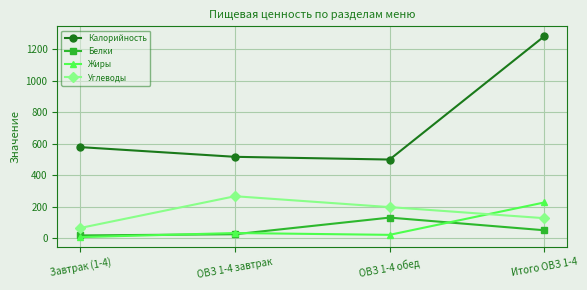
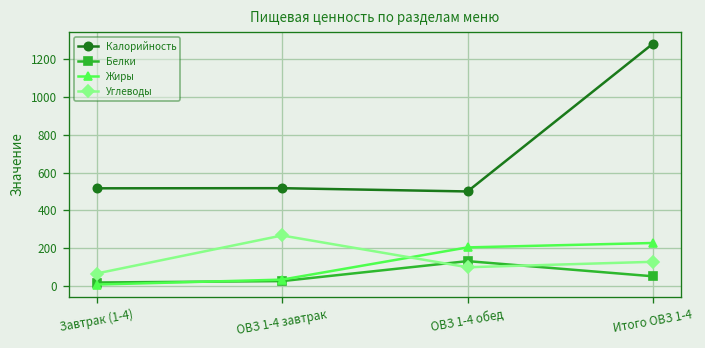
  {
    "Калорийность": {
-     "Завтрак (1-4)": 580,
+     "Завтрак (1-4)": 520,
      "ОВЗ 1-4 завтрак": 520,
      "ОВЗ 1-4 обед": 500,
      "Итого ОВЗ 1-4": 1280
    },
    "Белки": {
      "ОВЗ 1-4 обед": 130,
      "Итого ОВЗ 1-4": 50
    },
    "Жиры": {
-     "ОВЗ 1-4 обед": 20,
+     "ОВЗ 1-4 обед": 200,
      "Итого ОВЗ 1-4": 230
    },
    "Углеводы": {
      "Завтрак (1-4)": 70,
      "ОВЗ 1-4 завтрак": 270,
-     "ОВЗ 1-4 обед": 200,
+     "ОВЗ 1-4 обед": 100,
      "Итого ОВЗ 1-4": 130
    }
  }
